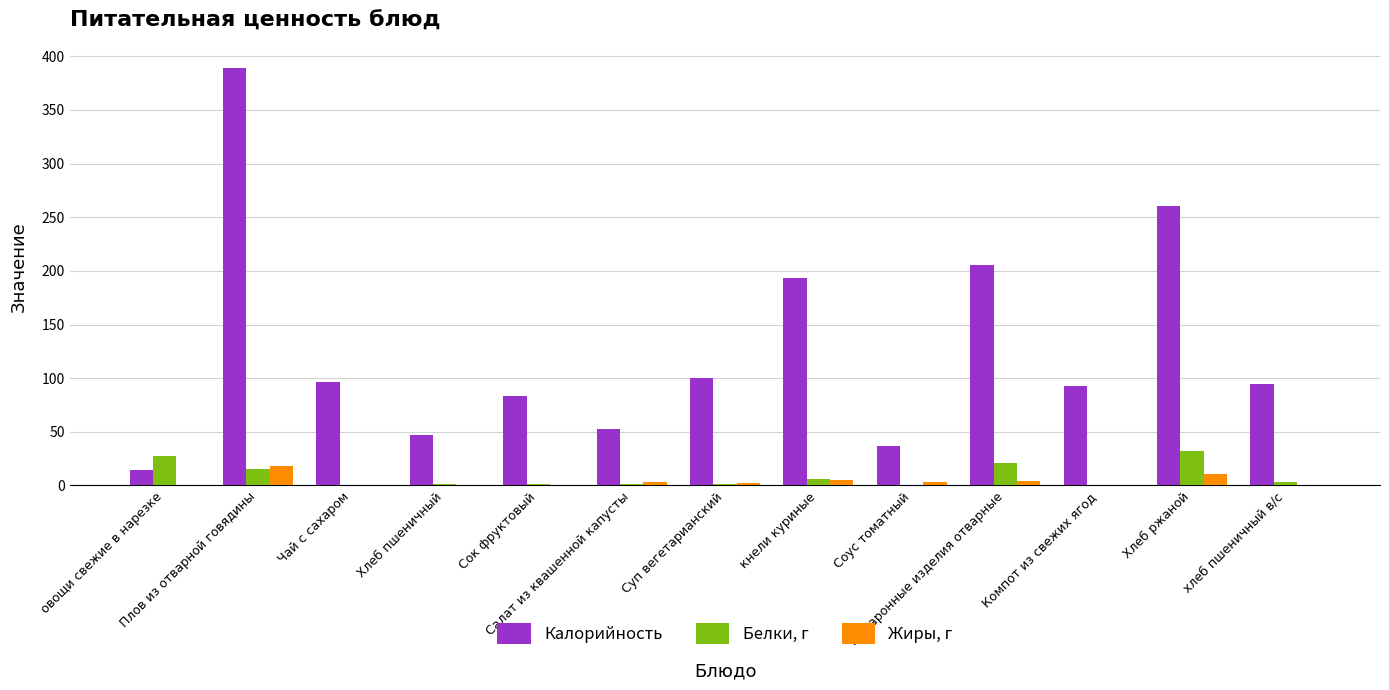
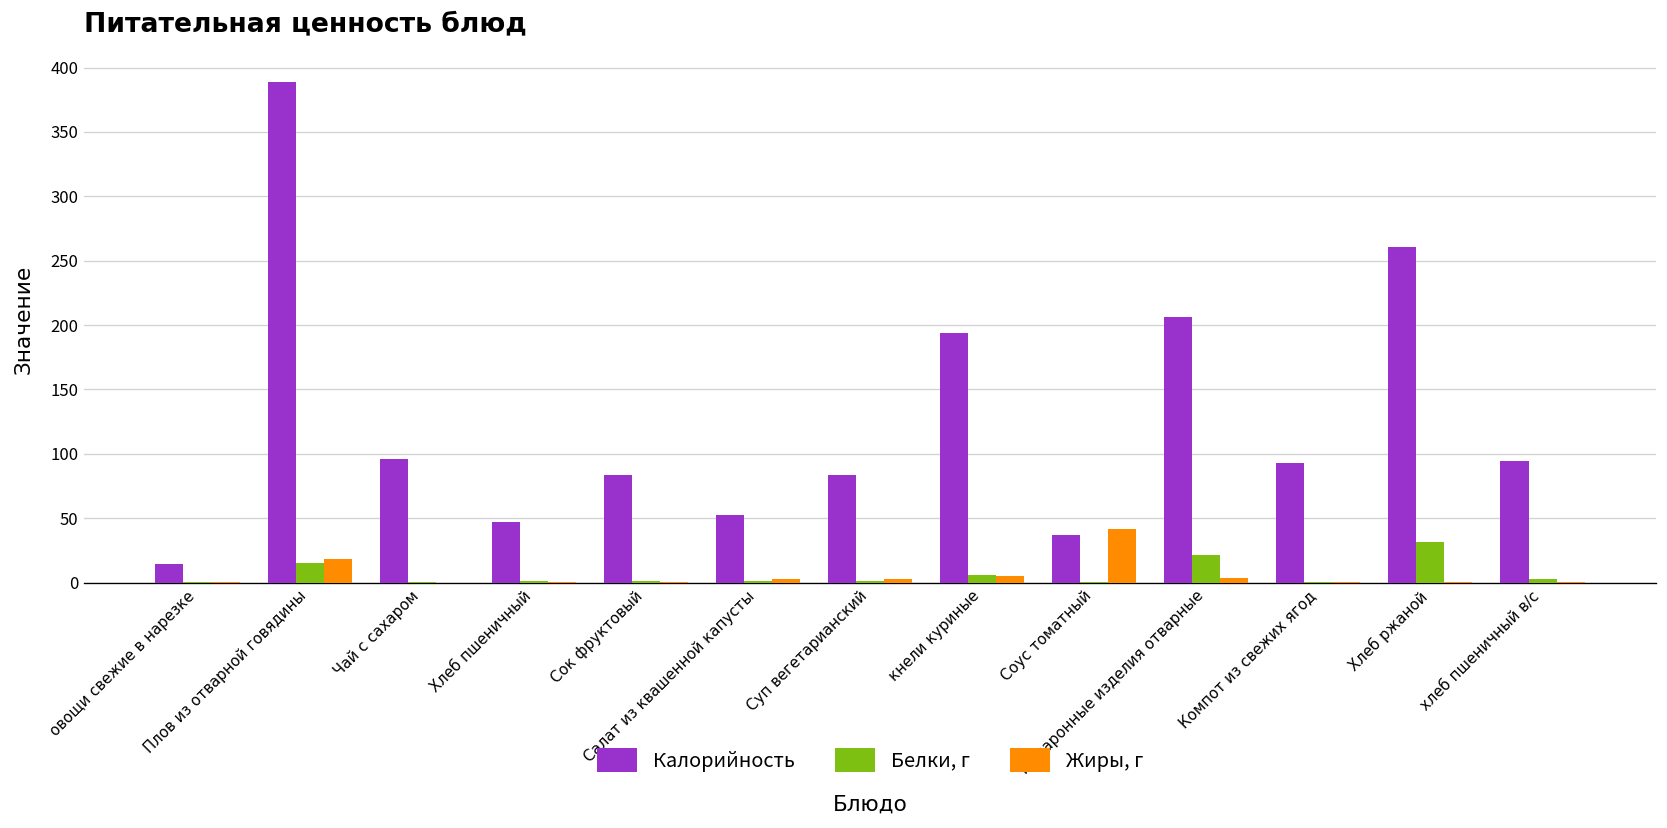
  {
    "Калорийность": {
      "овощи свежие в нарезке": 15,
      "Плов из отварной говядины": 389,
      "Чай с сахаром": 96,
      "Хлеб пшеничный": 47,
      "Сок фруктовый": 83,
      "Салат из квашенной капусты": 53,
-     "Суп вегетарианский": 100,
+     "Суп вегетарианский": 84,
      "кнели куриные": 194,
      "Соус томатный": 37,
      "Макаронные изделия отварные": 206,
      "Компот из свежих ягод": 93,
      "Хлеб ржаной": 261,
      "хлеб пшеничный в/с": 95
    },
    "Белки, г": {
-     "овощи свежие в нарезке": 28,
+     "овощи свежие в нарезке": 1,
      "Плов из отварной говядины": 15,
      "кнели куриные": 6,
      "Макаронные изделия отварные": 21,
      "Хлеб ржаной": 32,
      "хлеб пшеничный в/с": 3
    },
    "Жиры, г": {
      "Плов из отварной говядины": 18,
      "Чай с сахаром": 0,
      "Салат из квашенной капусты": 3,
      "Суп вегетарианский": 3,
      "кнели куриные": 5,
-     "Соус томатный": 3,
+     "Соус томатный": 42,
      "Макаронные изделия отварные": 4,
-     "Хлеб ржаной": 11
+     "Хлеб ржаной": 0
    }
  }
